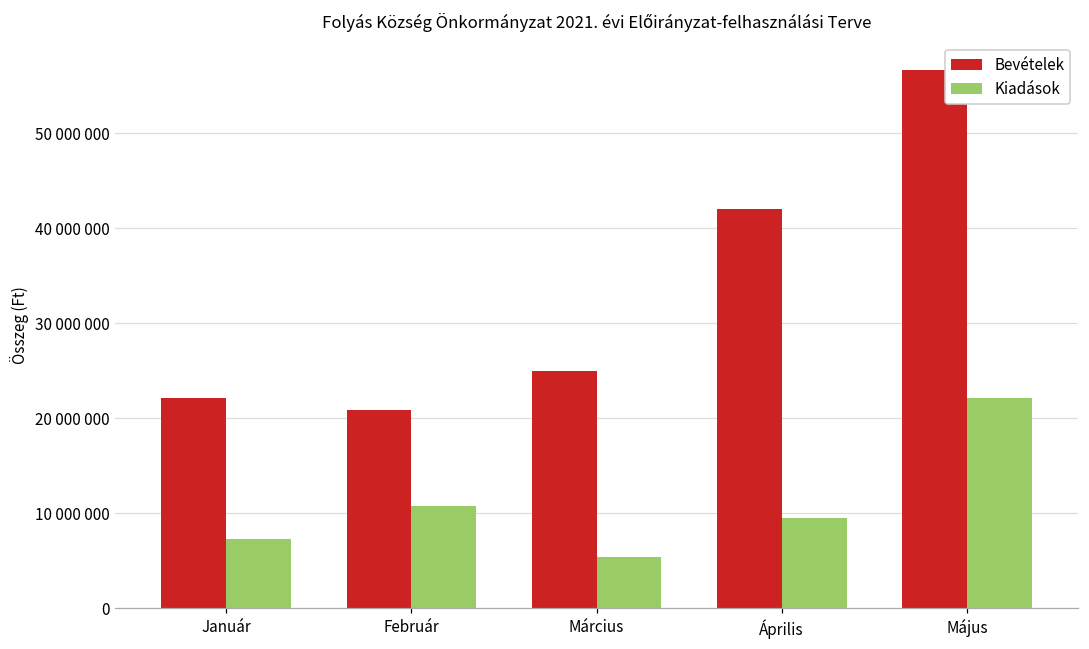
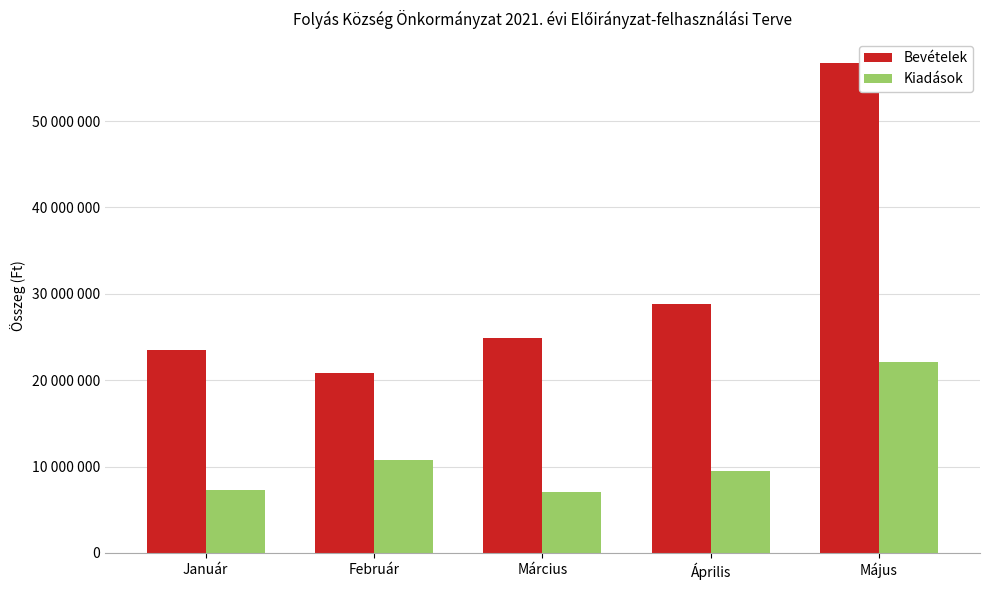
  {
    "Bevételek": {
-     "Január": 22000000,
+     "Január": 24000000,
      "Február": 21000000,
      "Március": 25000000,
-     "Április": 42000000,
+     "Április": 29000000,
      "Május": 57000000
    },
    "Kiadások": {
      "Január": 7000000,
      "Február": 11000000,
-     "Március": 5000000,
+     "Március": 7000000,
      "Április": 9000000,
      "Május": 22000000
    }
  }
